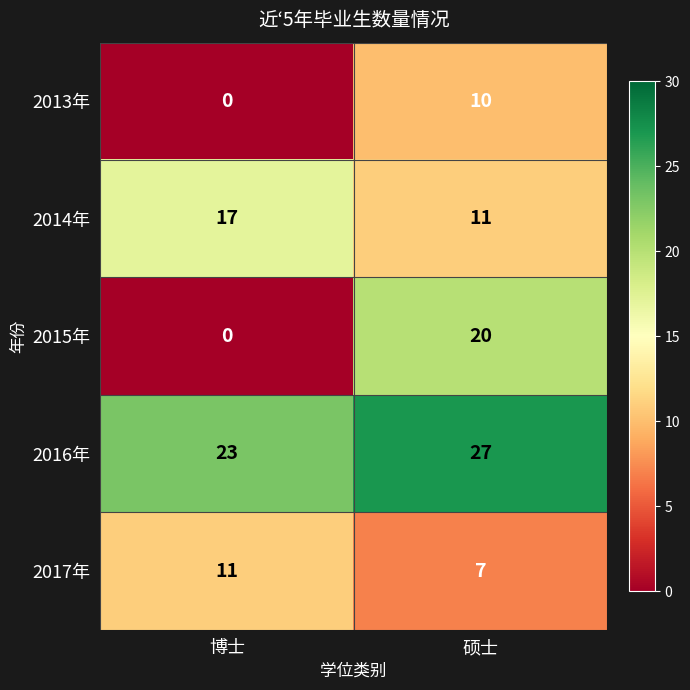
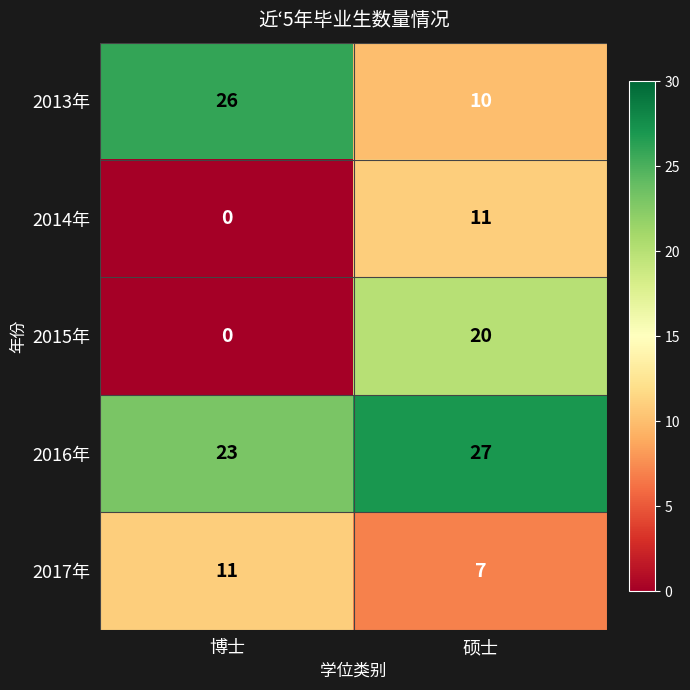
  {
    "2013年": {
-     "博士": 0,
+     "博士": 26,
      "硕士": 10
    },
    "2014年": {
-     "博士": 17,
+     "博士": 0,
      "硕士": 11
    },
    "2015年": {
      "博士": 0,
      "硕士": 20
    },
    "2016年": {
      "博士": 23,
      "硕士": 27
    },
    "2017年": {
      "博士": 11,
      "硕士": 7
    }
  }
